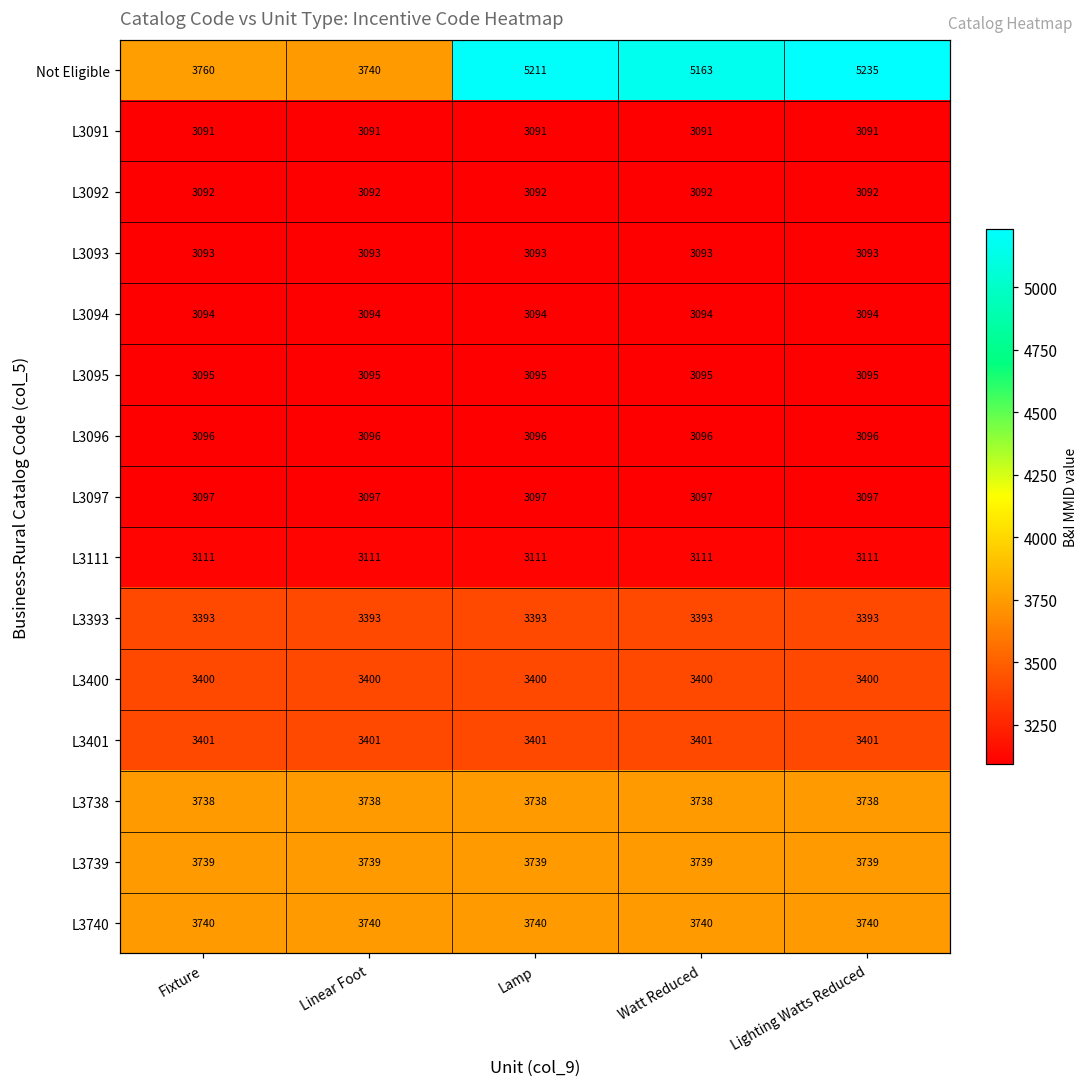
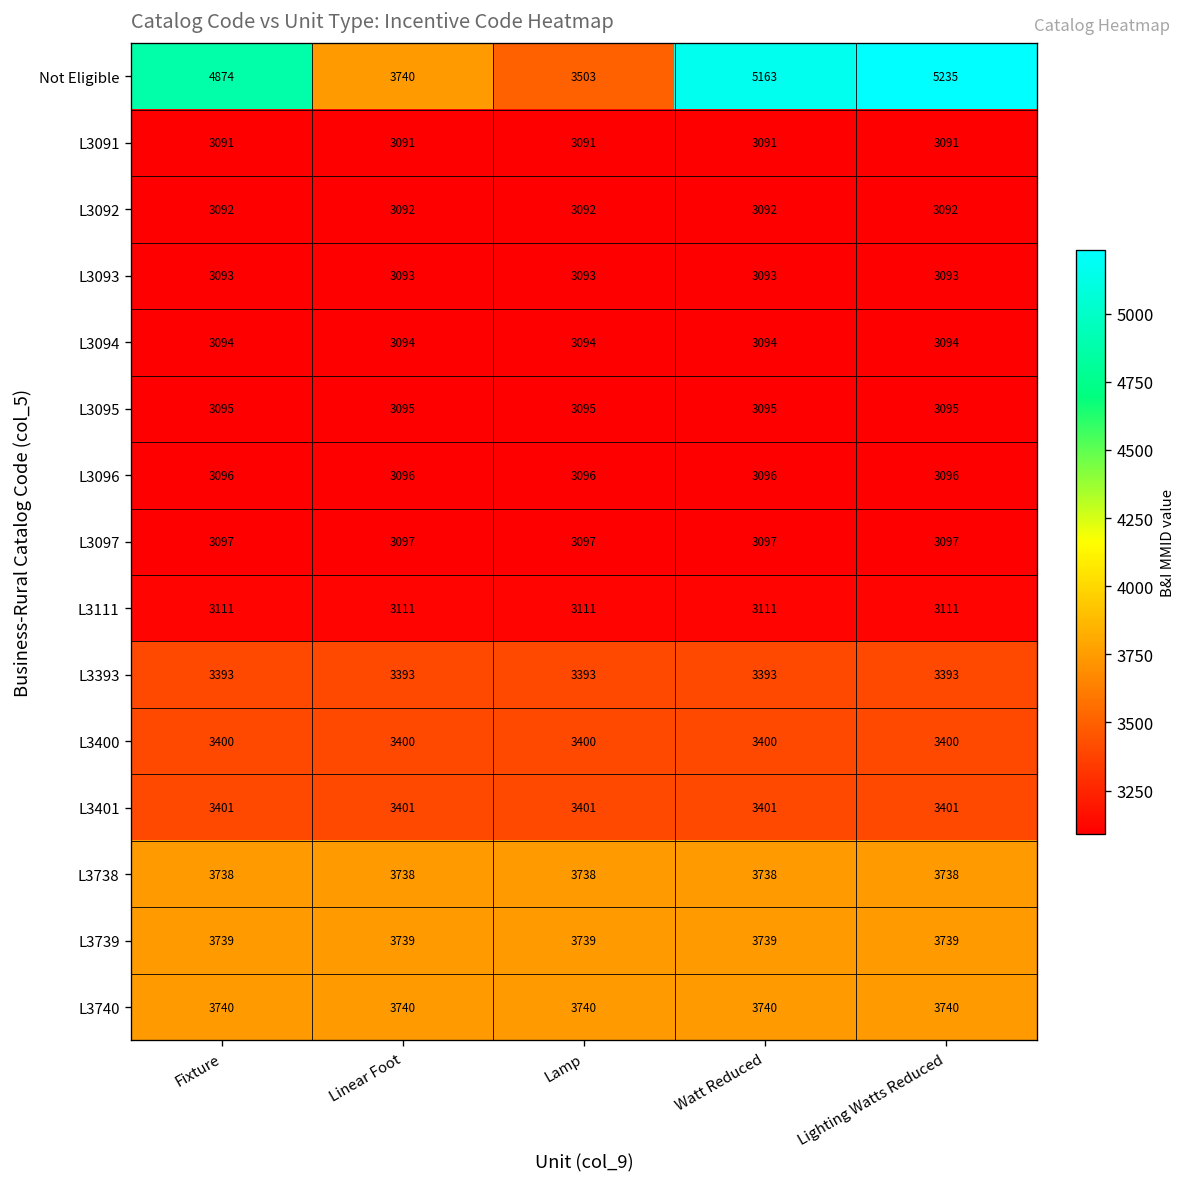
  {
    "Not Eligible": {
-     "Fixture": 3760,
+     "Fixture": 4874,
      "Linear Foot": 3740,
-     "Lamp": 5211,
+     "Lamp": 3503,
      "Watt Reduced": 5163,
      "Lighting Watts Reduced": 5235
    },
    "L3091": {
      "Fixture": 3091,
      "Linear Foot": 3091,
      "Lamp": 3091,
      "Watt Reduced": 3091,
      "Lighting Watts Reduced": 3091
    },
    "L3092": {
      "Fixture": 3092,
      "Linear Foot": 3092,
      "Lamp": 3092,
      "Watt Reduced": 3092,
      "Lighting Watts Reduced": 3092
    },
    "L3093": {
      "Fixture": 3093,
      "Linear Foot": 3093,
      "Lamp": 3093,
      "Watt Reduced": 3093,
      "Lighting Watts Reduced": 3093
    },
    "L3094": {
      "Fixture": 3094,
      "Linear Foot": 3094,
      "Lamp": 3094,
      "Watt Reduced": 3094,
      "Lighting Watts Reduced": 3094
    },
    "L3095": {
      "Fixture": 3095,
      "Linear Foot": 3095,
      "Lamp": 3095,
      "Watt Reduced": 3095,
      "Lighting Watts Reduced": 3095
    },
    "L3096": {
      "Fixture": 3096,
      "Linear Foot": 3096,
      "Lamp": 3096,
      "Watt Reduced": 3096,
      "Lighting Watts Reduced": 3096
    },
    "L3097": {
      "Fixture": 3097,
      "Linear Foot": 3097,
      "Lamp": 3097,
      "Watt Reduced": 3097,
      "Lighting Watts Reduced": 3097
    },
    "L3111": {
      "Fixture": 3111,
      "Linear Foot": 3111,
      "Lamp": 3111,
      "Watt Reduced": 3111,
      "Lighting Watts Reduced": 3111
    },
    "L3393": {
      "Fixture": 3393,
      "Linear Foot": 3393,
      "Lamp": 3393,
      "Watt Reduced": 3393,
      "Lighting Watts Reduced": 3393
    },
    "L3400": {
      "Fixture": 3400,
      "Linear Foot": 3400,
      "Lamp": 3400,
      "Watt Reduced": 3400,
      "Lighting Watts Reduced": 3400
    },
    "L3401": {
      "Fixture": 3401,
      "Linear Foot": 3401,
      "Lamp": 3401,
      "Watt Reduced": 3401,
      "Lighting Watts Reduced": 3401
    },
    "L3738": {
      "Fixture": 3738,
      "Linear Foot": 3738,
      "Lamp": 3738,
      "Watt Reduced": 3738,
      "Lighting Watts Reduced": 3738
    },
    "L3739": {
      "Fixture": 3739,
      "Linear Foot": 3739,
      "Lamp": 3739,
      "Watt Reduced": 3739,
      "Lighting Watts Reduced": 3739
    },
    "L3740": {
      "Fixture": 3740,
      "Linear Foot": 3740,
      "Lamp": 3740,
      "Watt Reduced": 3740,
      "Lighting Watts Reduced": 3740
    }
  }
